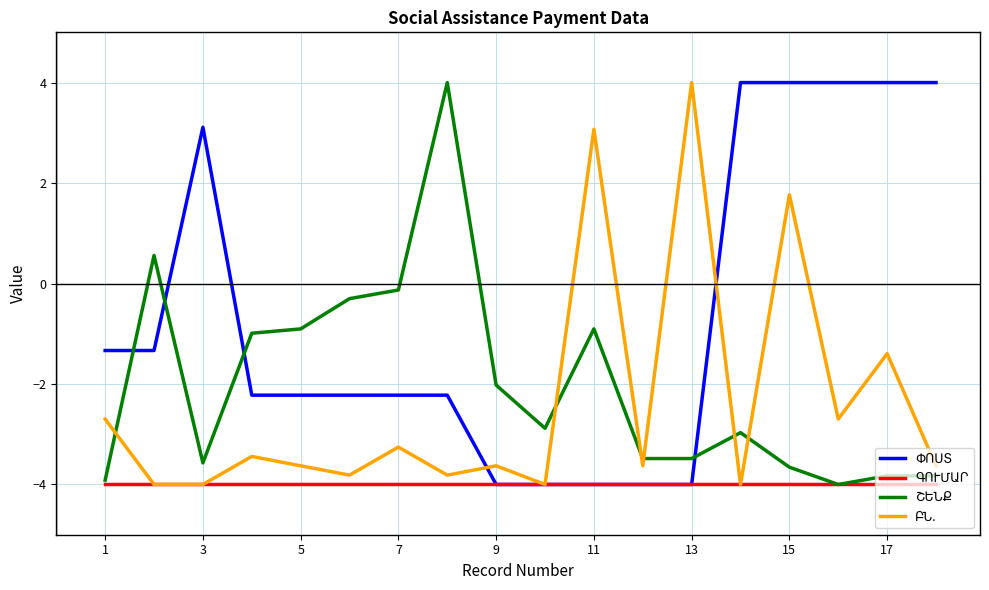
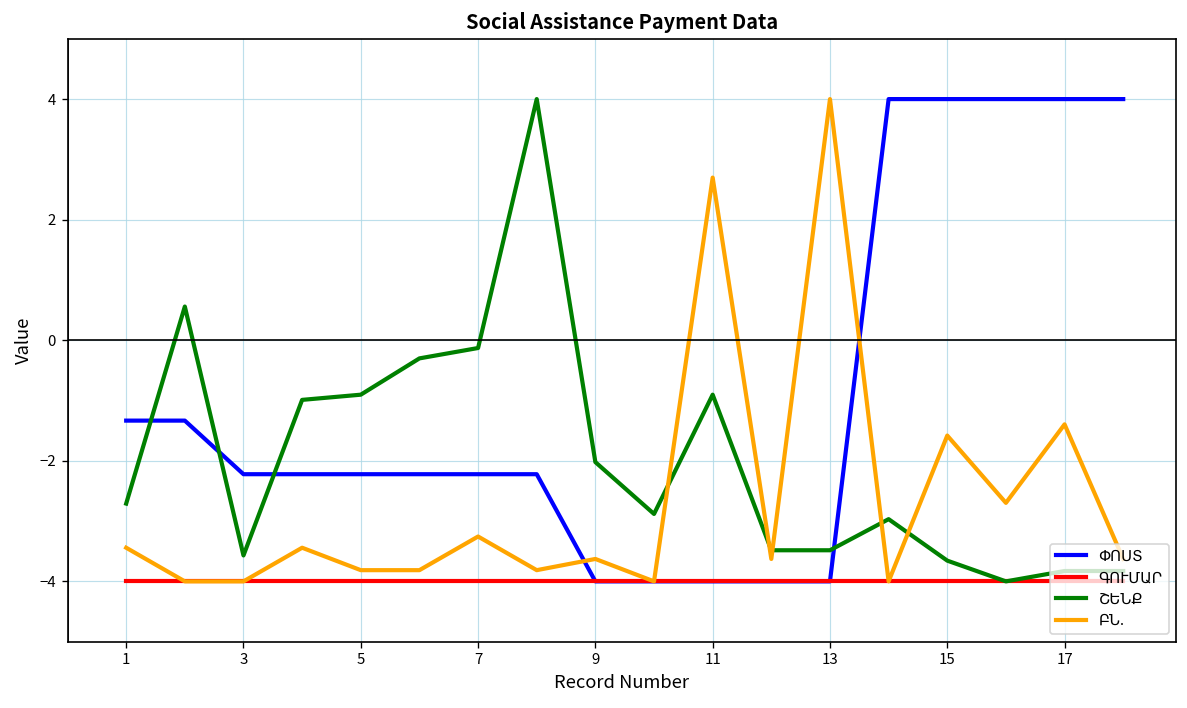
  {
    "ՓՈՍՏ": {
      "1": -1.3,
-     "3": 3.1,
+     "3": -2.2,
      "5": -2.2,
      "7": -2.2,
      "15": 4.0,
      "17": 4.0
    },
    "ԳՈՒՄԱՐ": {
      "1": -4.0,
      "5": -4.0,
      "7": -4.0,
      "15": -4.0
    },
    "ՇԵՆՔ": {
-     "1": -3.9,
+     "1": -2.7,
      "3": -3.6,
      "5": -0.9,
      "7": -0.1,
      "9": -2.0,
      "11": -0.9,
      "13": -3.5,
      "15": -3.7
    },
    "ԲՆ.": {
-     "1": -2.7,
-     "5": -3.6,
+     "1": -3.4,
+     "5": -3.8,
      "7": -3.3,
      "9": -3.6,
-     "11": 3.1,
+     "11": 2.7,
      "13": 4.0,
-     "15": 1.8,
+     "15": -1.6,
      "17": -1.4
    }
  }
